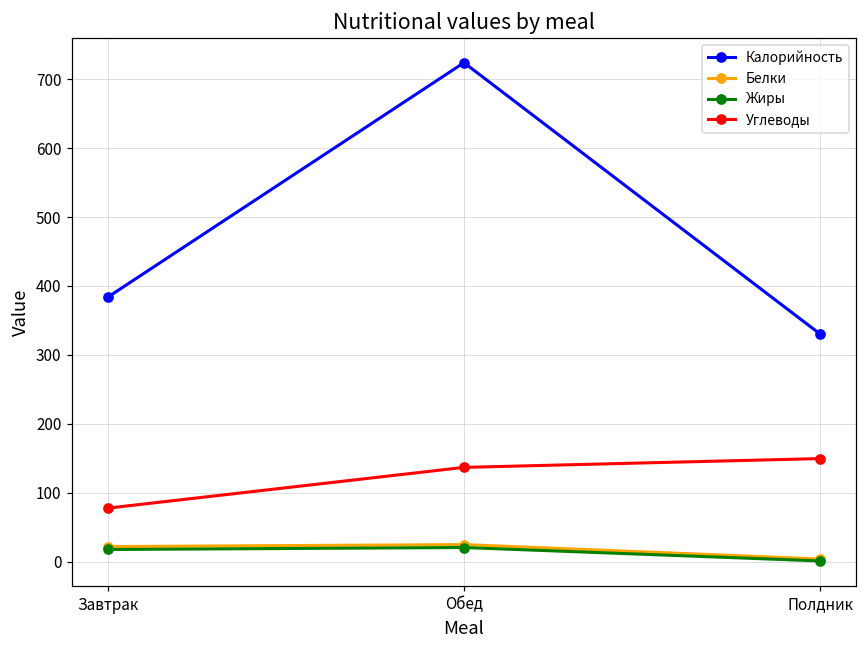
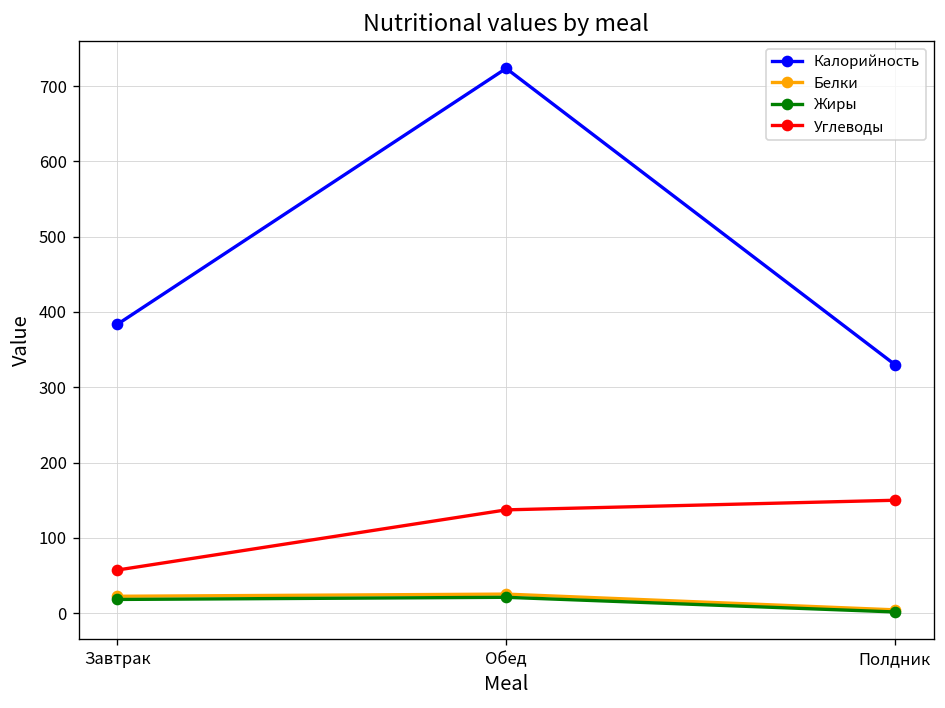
  {
    "Калорийность": {
      "Завтрак": 380,
      "Обед": 720,
      "Полдник": 330
    },
    "Белки": {
      "Завтрак": 20,
      "Обед": 30
    },
    "Жиры": {
      "Завтрак": 20,
      "Обед": 20
    },
    "Углеводы": {
-     "Завтрак": 80,
+     "Завтрак": 60,
      "Обед": 140,
      "Полдник": 150
    }
  }
